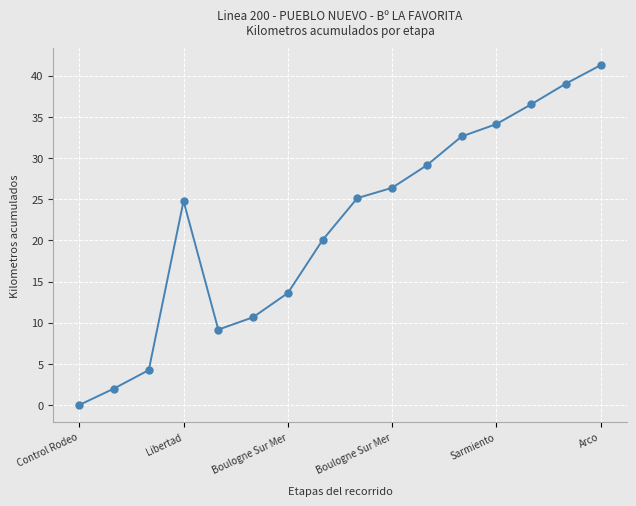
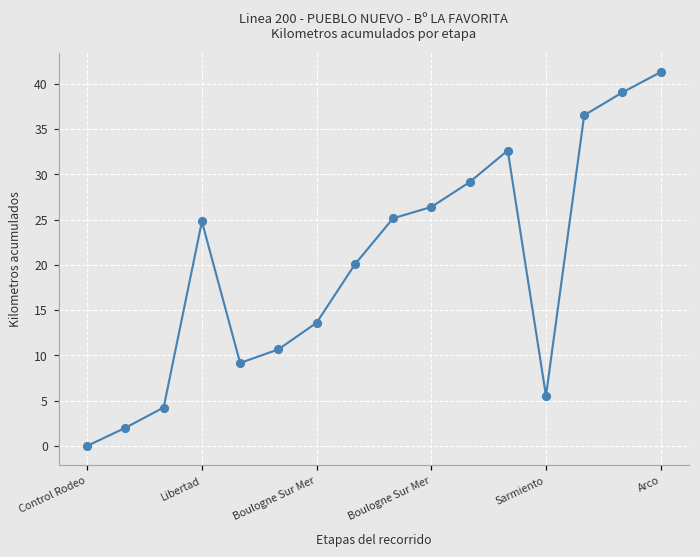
  {
    "Control Rodeo": 0,
    "Libertad": 25,
-   "Sarmiento": 34,
+   "Sarmiento": 6,
    "Arco": 41
  }
